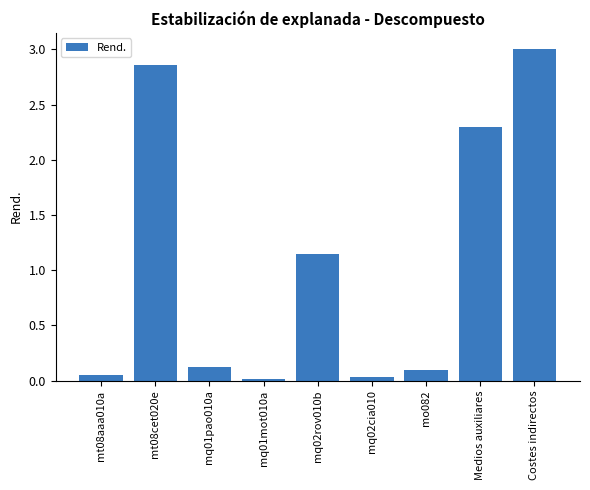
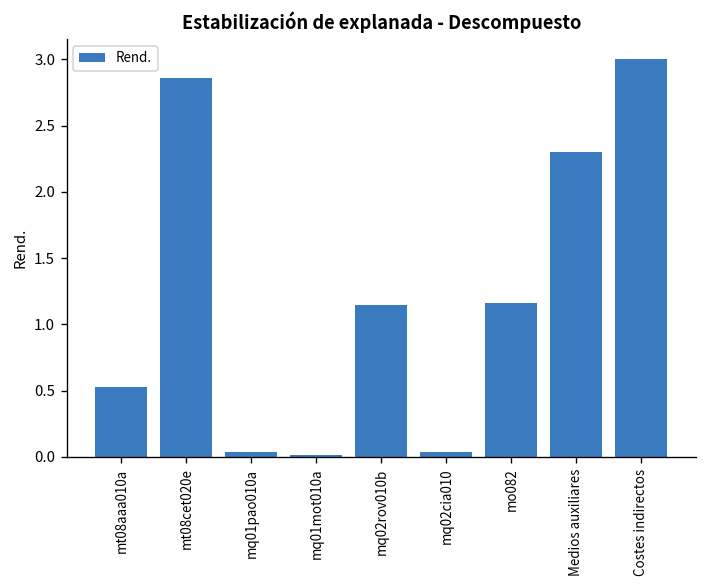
  {
-   "mt08aaa010a": 0.05,
+   "mt08aaa010a": 0.53,
    "mt08cet020e": 2.86,
-   "mq01pao010a": 0.12,
+   "mq01pao010a": 0.04,
    "mq02rov010b": 1.15,
    "mq02cia010": 0.04,
-   "mo082": 0.09,
+   "mo082": 1.16,
    "Medios auxiliares": 2.30,
    "Costes indirectos": 3.00
  }
